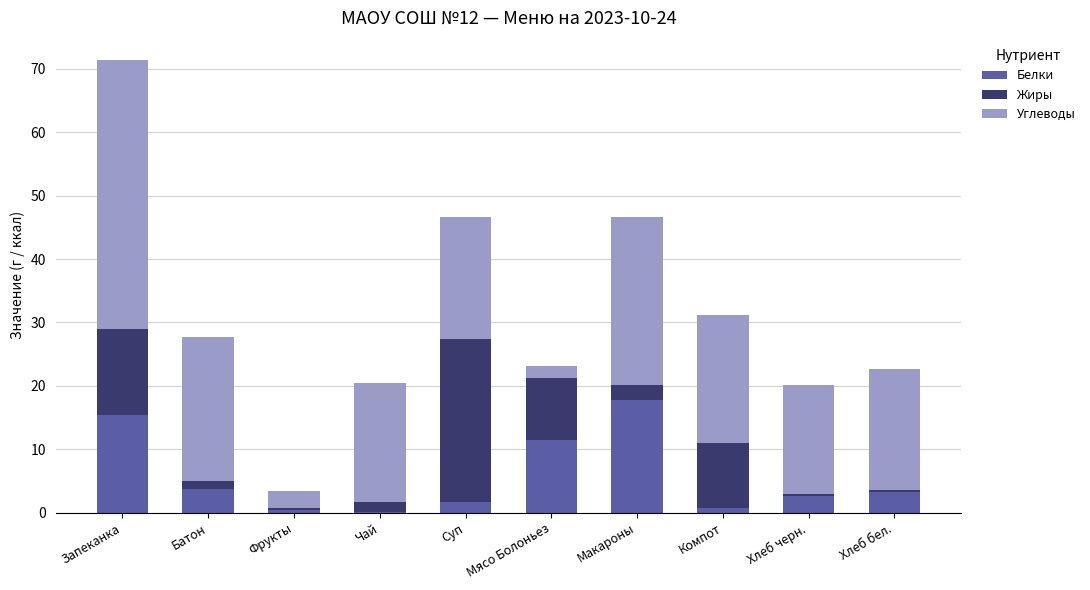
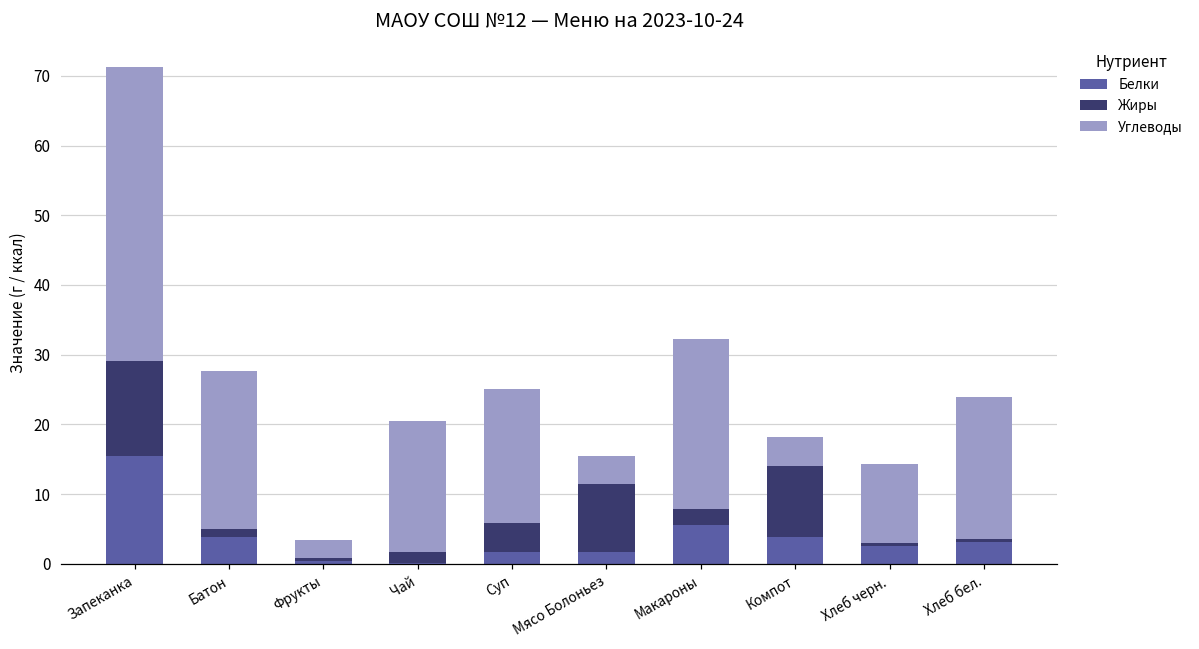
  {
    "Белки": {
      "Запеканка": 15,
      "Батон": 4,
      "Фрукты": 0,
      "Суп": 2,
-     "Мясо Болоньез": 12,
-     "Макароны": 18,
-     "Компот": 1,
+     "Мясо Болоньез": 2,
+     "Макароны": 6,
+     "Компот": 4,
      "Хлеб черн.": 3,
      "Хлеб бел.": 3
    },
    "Жиры": {
      "Запеканка": 14,
      "Батон": 1,
      "Фрукты": 0,
      "Чай": 2,
-     "Суп": 26,
+     "Суп": 4,
      "Мясо Болоньез": 10,
      "Макароны": 2,
      "Компот": 10,
      "Хлеб черн.": 0,
      "Хлеб бел.": 0
    },
    "Углеводы": {
      "Запеканка": 42,
      "Батон": 23,
      "Фрукты": 3,
      "Чай": 19,
      "Суп": 19,
-     "Мясо Болоньез": 2,
-     "Макароны": 26,
-     "Компот": 20,
-     "Хлеб черн.": 17,
-     "Хлеб бел.": 19
+     "Мясо Болоньез": 4,
+     "Макароны": 24,
+     "Компот": 4,
+     "Хлеб черн.": 11,
+     "Хлеб бел.": 20
    }
  }
